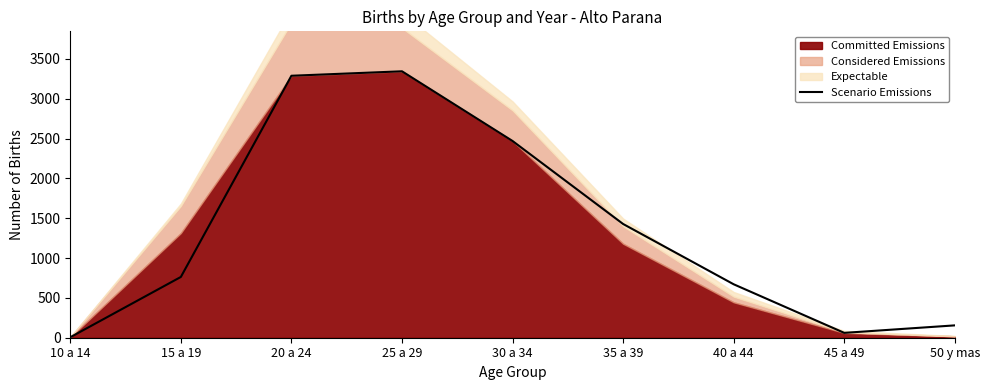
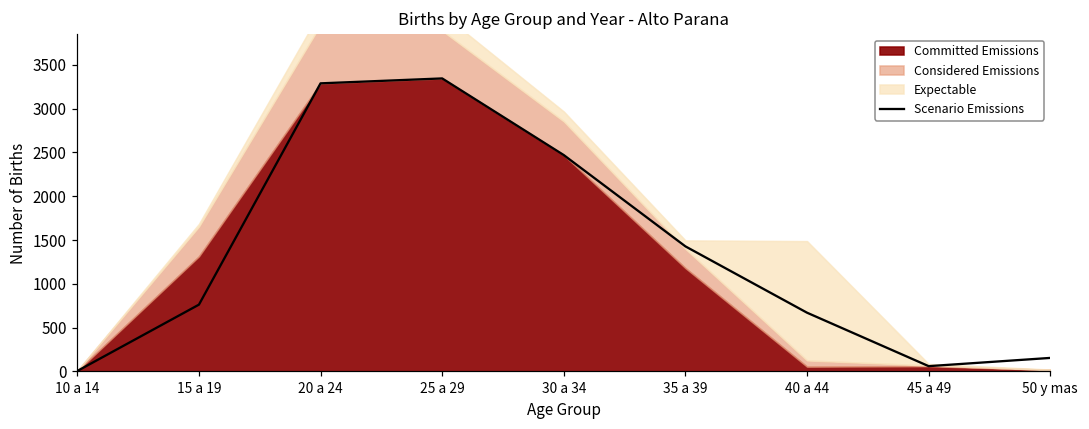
  {
    "Scenario Emissions": {
      "15 a 19": 800,
      "40 a 44": 700,
      "50 y mas": 200
    },
    "Committed Emissions": {
      "15 a 19": 1300,
      "35 a 39": 1200,
-     "40 a 44": 400
+     "40 a 44": 100
    },
    "Considered Emissions": {
      "30 a 34": 400,
      "40 a 44": 100
    },
    "Expectable": {
      "30 a 34": 100,
      "35 a 39": 100,
-     "40 a 44": 100
+     "40 a 44": 1400
    }
  }
